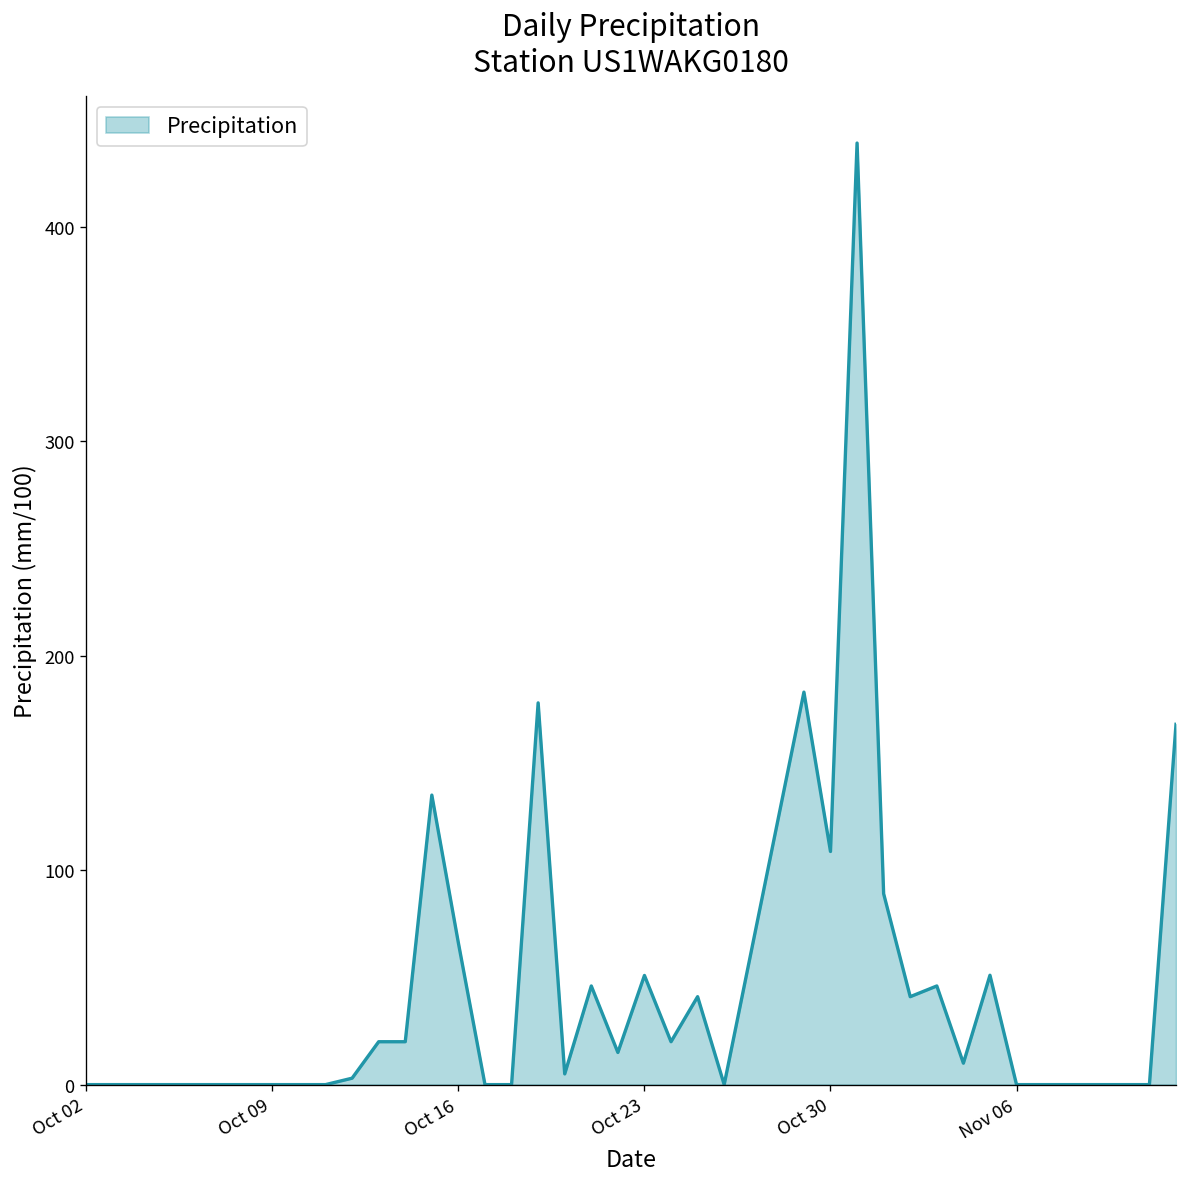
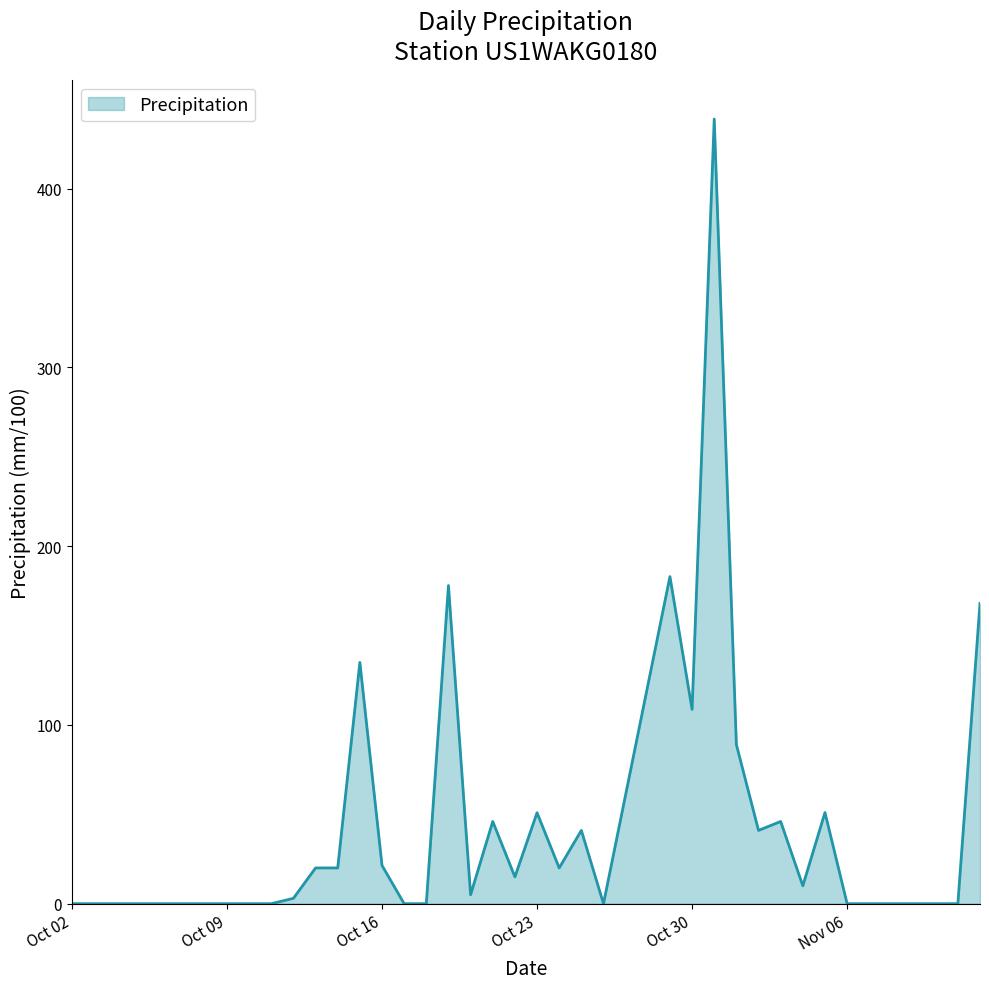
  {
    "Oct 02": 0,
    "Oct 09": 0,
-   "Oct 16": 66,
+   "Oct 16": 21,
    "Oct 23": 51,
    "Oct 30": 109,
    "Nov 06": 0
  }
